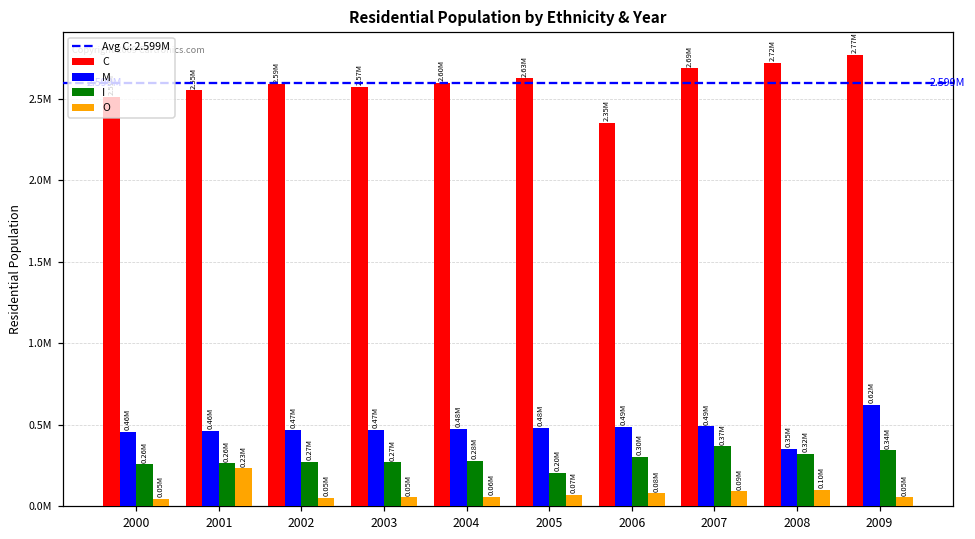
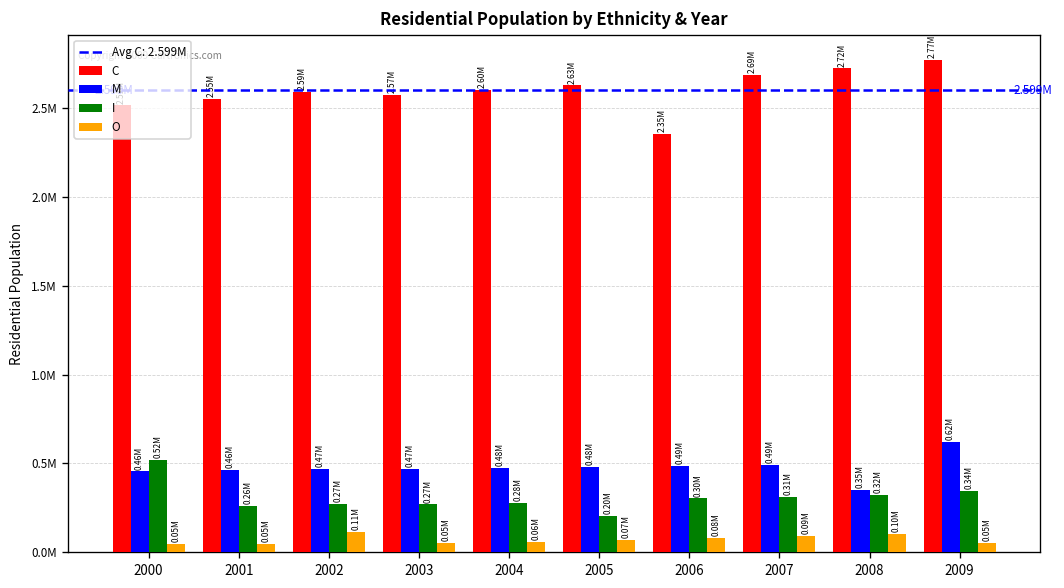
  {
    "C": {
      "2001": "2.55M",
      "2002": "2.59M",
      "2003": "2.57M",
      "2004": "2.60M",
      "2005": "2.63M",
      "2006": "2.35M",
      "2007": "2.69M",
      "2008": "2.72M",
      "2009": "2.77M"
    },
    "M": {
      "2000": "0.46M",
      "2001": "0.46M",
      "2002": "0.47M",
      "2003": "0.47M",
      "2004": "0.48M",
      "2005": "0.48M",
      "2006": "0.49M",
      "2007": "0.49M",
      "2008": "0.35M",
      "2009": "0.62M"
    },
    "I": {
-     "2000": "0.26M",
+     "2000": "0.52M",
      "2001": "0.26M",
      "2002": "0.27M",
      "2003": "0.27M",
      "2004": "0.28M",
      "2005": "0.20M",
      "2006": "0.30M",
-     "2007": "0.37M",
+     "2007": "0.31M",
      "2008": "0.32M",
      "2009": "0.34M"
    },
    "O": {
      "2000": "0.05M",
-     "2001": "0.23M",
-     "2002": "0.05M",
+     "2001": "0.05M",
+     "2002": "0.11M",
      "2003": "0.05M",
      "2004": "0.06M",
      "2005": "0.07M",
      "2006": "0.08M",
      "2007": "0.09M",
      "2008": "0.10M",
      "2009": "0.05M"
    }
  }
